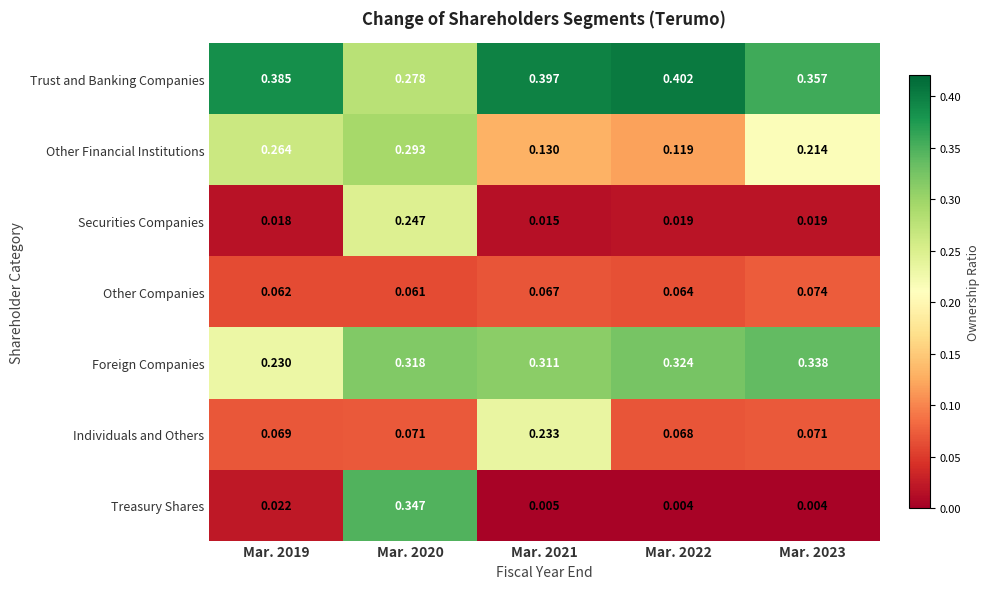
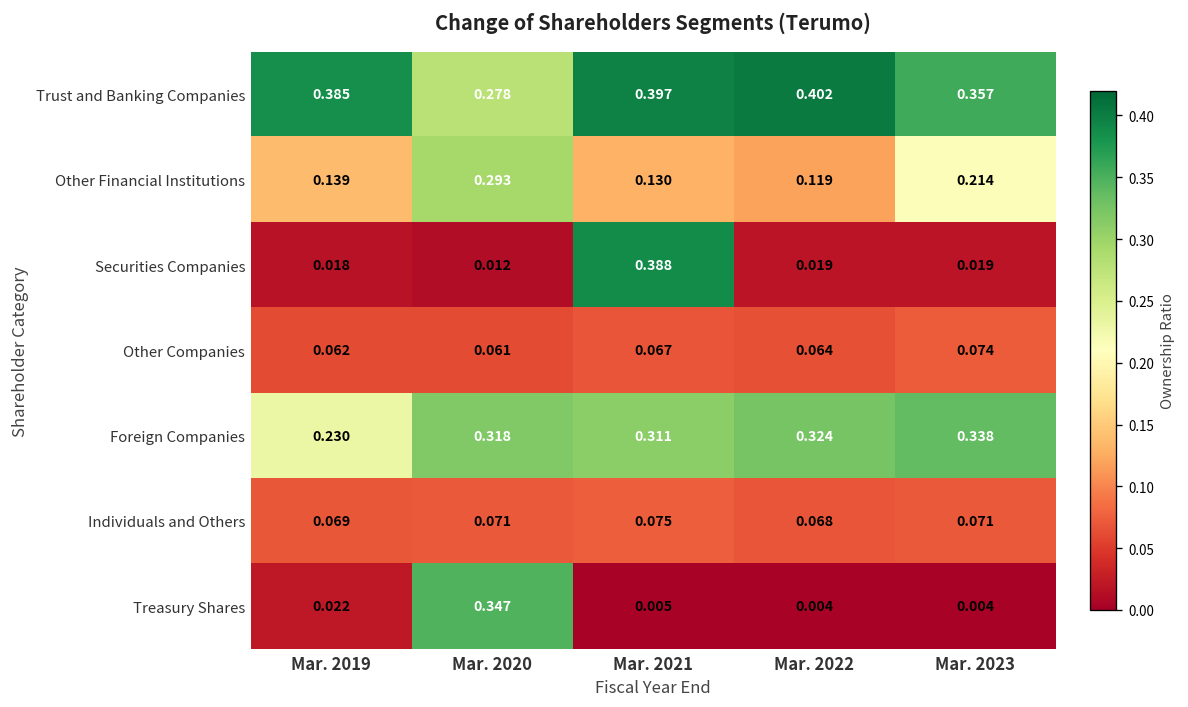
  {
    "Trust and Banking Companies": {
      "Mar. 2019": 0.385,
      "Mar. 2020": 0.278,
      "Mar. 2021": 0.397,
      "Mar. 2022": 0.402,
      "Mar. 2023": 0.357
    },
    "Other Financial Institutions": {
-     "Mar. 2019": 0.264,
+     "Mar. 2019": 0.139,
      "Mar. 2020": 0.293,
      "Mar. 2021": 0.130,
      "Mar. 2022": 0.119,
      "Mar. 2023": 0.214
    },
    "Securities Companies": {
      "Mar. 2019": 0.018,
-     "Mar. 2020": 0.247,
-     "Mar. 2021": 0.015,
+     "Mar. 2020": 0.012,
+     "Mar. 2021": 0.388,
      "Mar. 2022": 0.019,
      "Mar. 2023": 0.019
    },
    "Other Companies": {
      "Mar. 2019": 0.062,
      "Mar. 2020": 0.061,
      "Mar. 2021": 0.067,
      "Mar. 2022": 0.064,
      "Mar. 2023": 0.074
    },
    "Foreign Companies": {
      "Mar. 2019": 0.230,
      "Mar. 2020": 0.318,
      "Mar. 2021": 0.311,
      "Mar. 2022": 0.324,
      "Mar. 2023": 0.338
    },
    "Individuals and Others": {
      "Mar. 2019": 0.069,
      "Mar. 2020": 0.071,
-     "Mar. 2021": 0.233,
+     "Mar. 2021": 0.075,
      "Mar. 2022": 0.068,
      "Mar. 2023": 0.071
    },
    "Treasury Shares": {
      "Mar. 2019": 0.022,
      "Mar. 2020": 0.347,
      "Mar. 2021": 0.005,
      "Mar. 2022": 0.004,
      "Mar. 2023": 0.004
    }
  }
